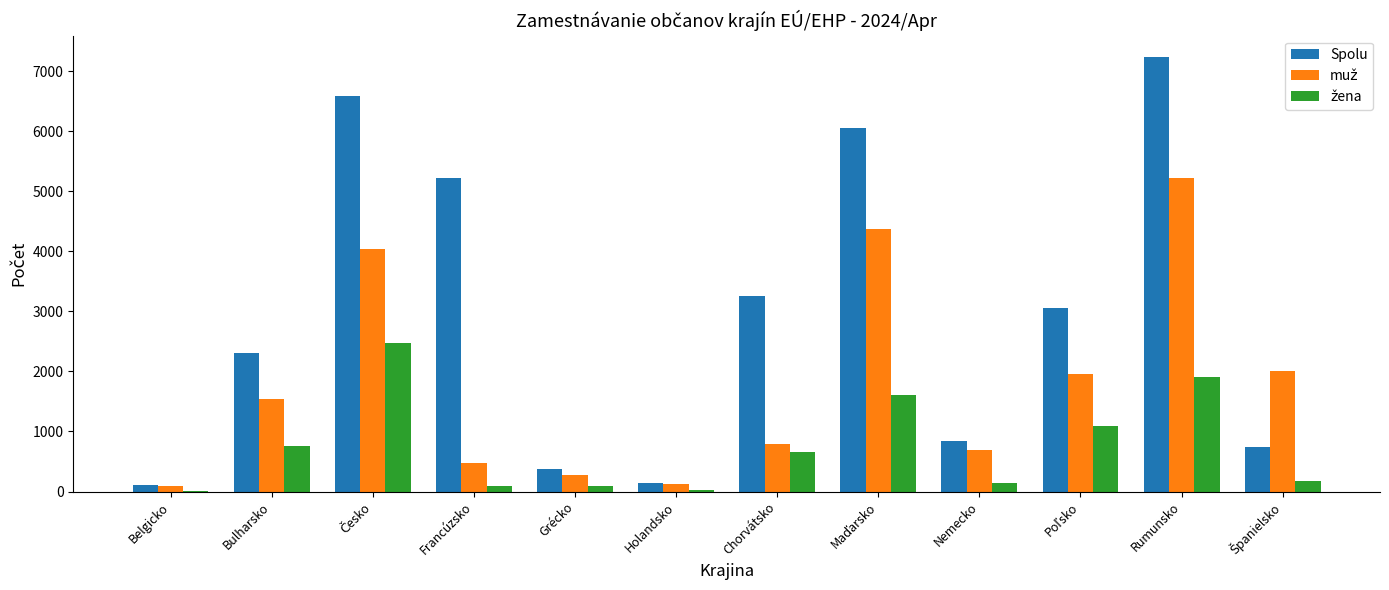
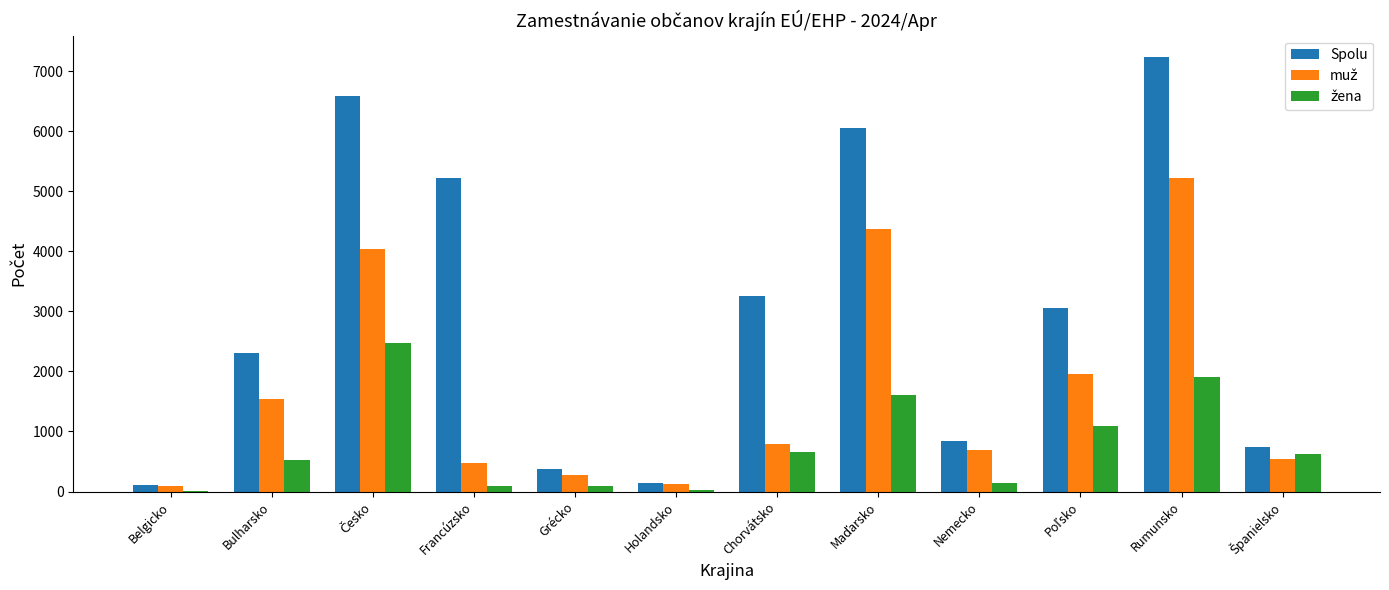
  {
    "Spolu": {
      "Belgicko": 100,
      "Bulharsko": 2300,
      "Česko": 6600,
      "Francúzsko": 5200,
      "Grécko": 400,
      "Holandsko": 100,
      "Chorvátsko": 3300,
      "Maďarsko": 6000,
      "Nemecko": 800,
      "Poľsko": 3100,
      "Rumunsko": 7200,
      "Španielsko": 700
    },
    "muž": {
      "Belgicko": 100,
      "Bulharsko": 1500,
      "Česko": 4000,
      "Francúzsko": 500,
      "Grécko": 300,
      "Holandsko": 100,
      "Chorvátsko": 800,
      "Maďarsko": 4400,
      "Nemecko": 700,
      "Poľsko": 2000,
      "Rumunsko": 5200,
-     "Španielsko": 2000
+     "Španielsko": 500
    },
    "žena": {
-     "Bulharsko": 800,
+     "Bulharsko": 500,
      "Česko": 2500,
      "Francúzsko": 100,
      "Grécko": 100,
      "Chorvátsko": 700,
      "Maďarsko": 1600,
      "Nemecko": 100,
      "Poľsko": 1100,
      "Rumunsko": 1900,
-     "Španielsko": 200
+     "Španielsko": 600
    }
  }
